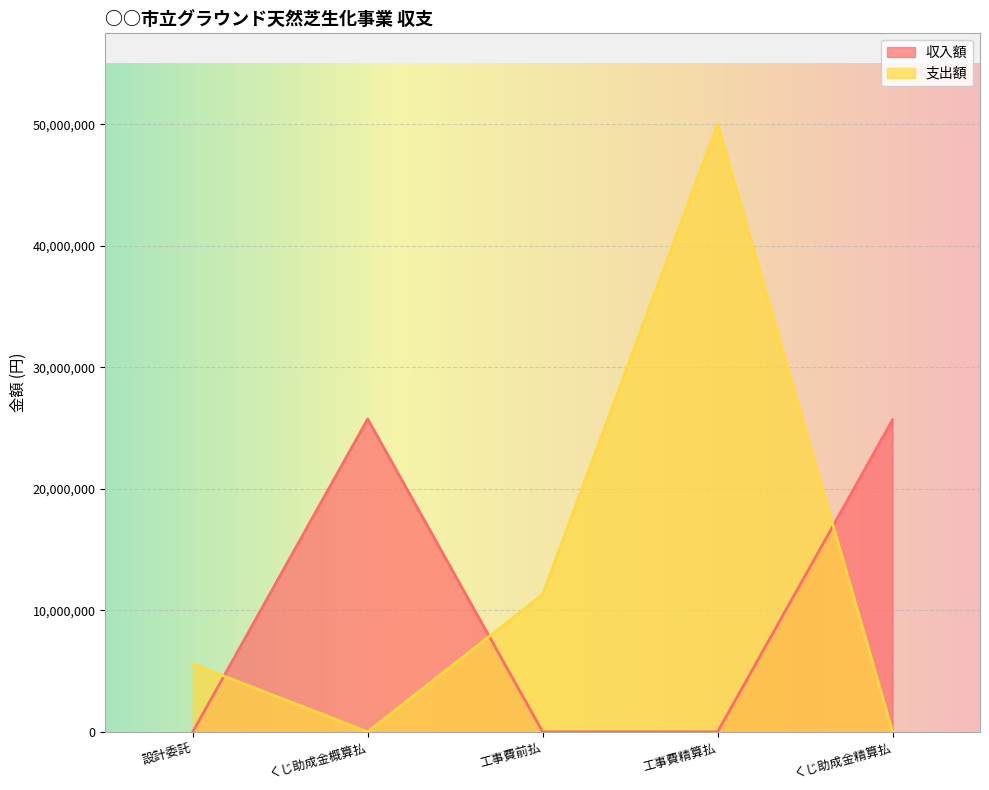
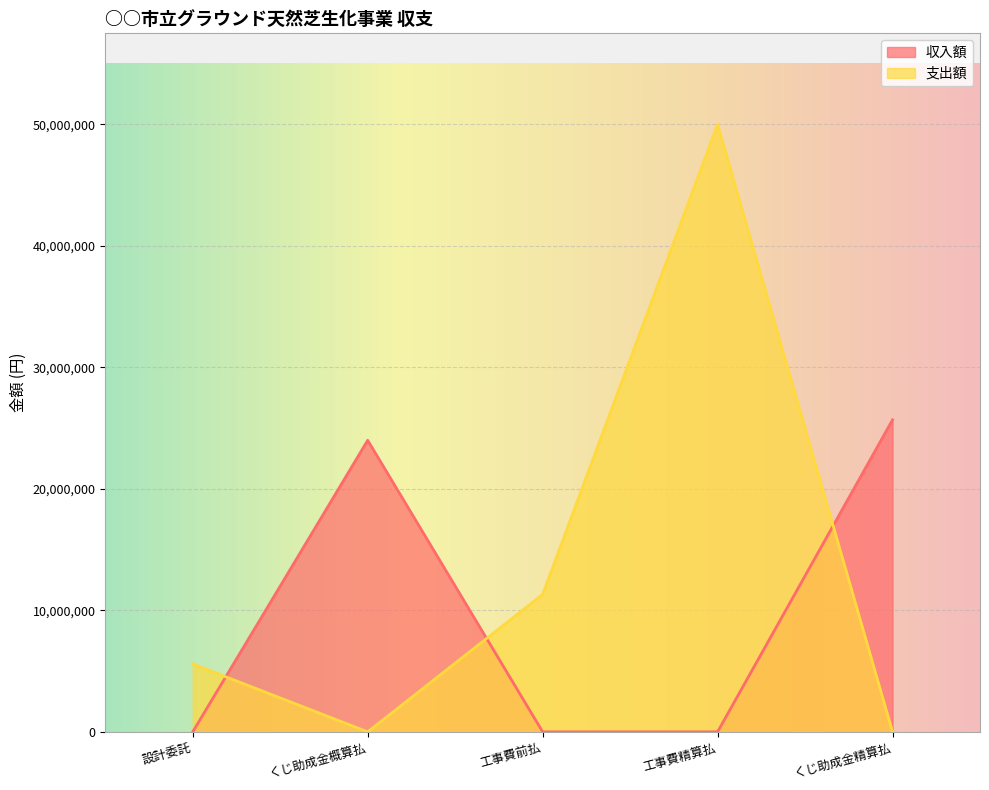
  {
    "収入額": {
      "設計委託": "0",
-     "くじ助成金概算払": "25,800,000",
+     "くじ助成金概算払": "24,000,000",
      "工事費前払": "0",
      "工事費精算払": "0",
      "くじ助成金精算払": "25,700,000"
    },
    "支出額": {
      "設計委託": "5,600,000",
      "くじ助成金概算払": "0",
      "工事費前払": "11,300,000",
      "工事費精算払": "50,000,000",
      "くじ助成金精算払": "0"
    }
  }
